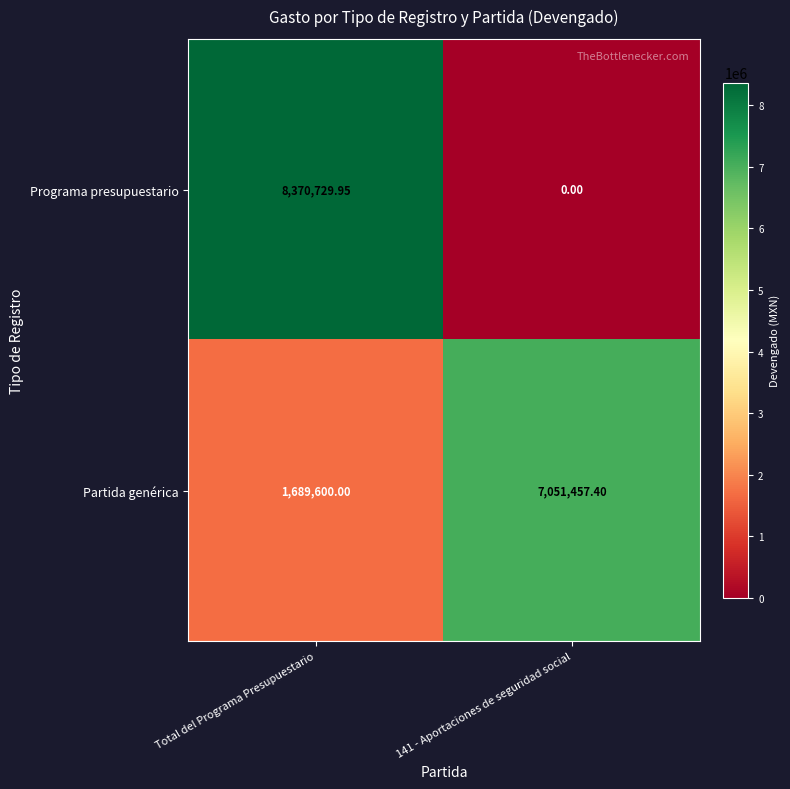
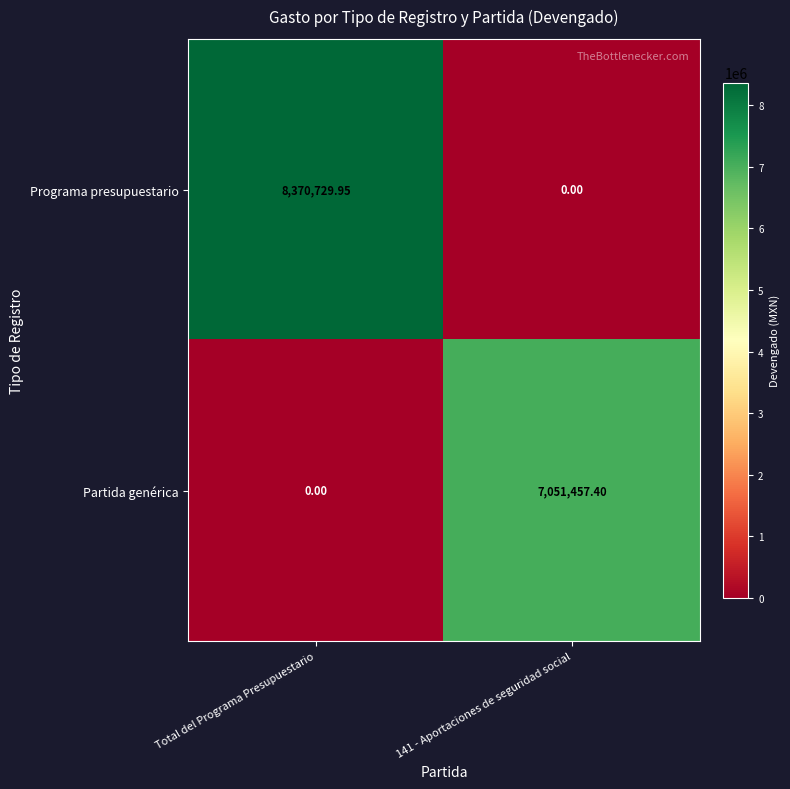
  {
    "Programa presupuestario": {
      "Total del Programa Presupuestario": "8,370,729.95"
    },
    "Partida genérica": {
-     "Total del Programa Presupuestario": "1,689,600.00",
+     "Total del Programa Presupuestario": "0.00",
      "141 - Aportaciones de seguridad social": "7,051,457.40"
    }
  }
